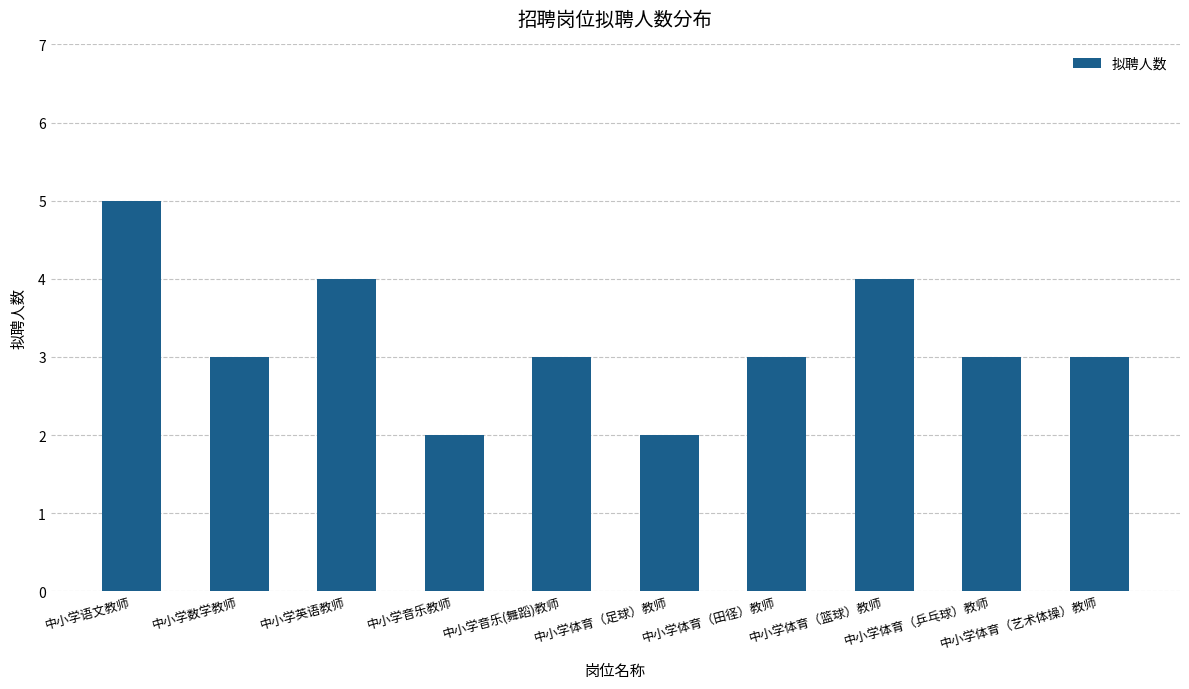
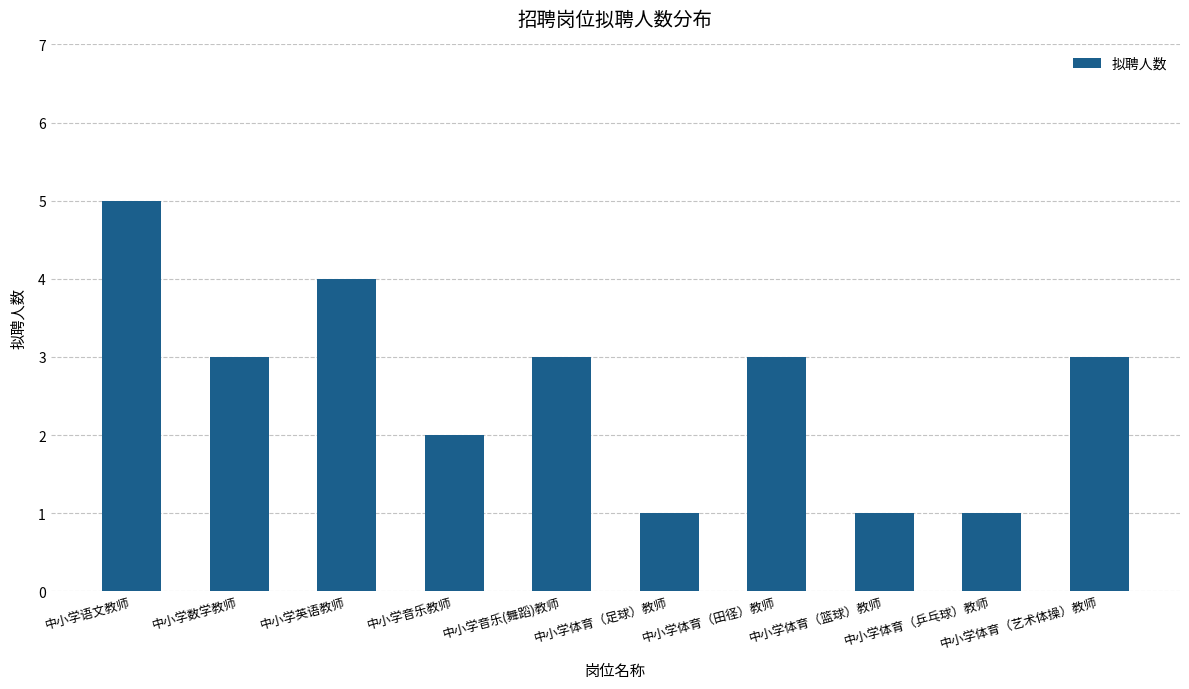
  {
    "中小学语文教师": 5,
    "中小学数学教师": 3,
    "中小学英语教师": 4,
    "中小学音乐教师": 2,
    "中小学音乐(舞蹈)教师": 3,
-   "中小学体育（足球）教师": 2,
+   "中小学体育（足球）教师": 1,
    "中小学体育（田径）教师": 3,
-   "中小学体育（篮球）教师": 4,
-   "中小学体育（乒乓球）教师": 3,
+   "中小学体育（篮球）教师": 1,
+   "中小学体育（乒乓球）教师": 1,
    "中小学体育（艺术体操）教师": 3
  }
